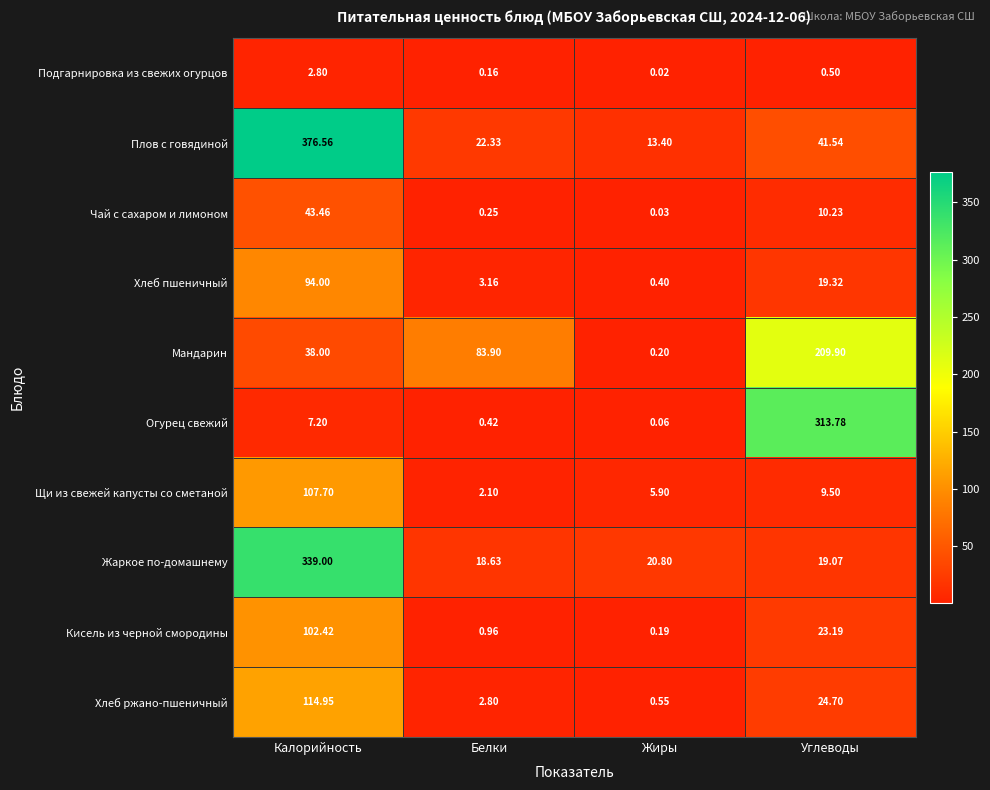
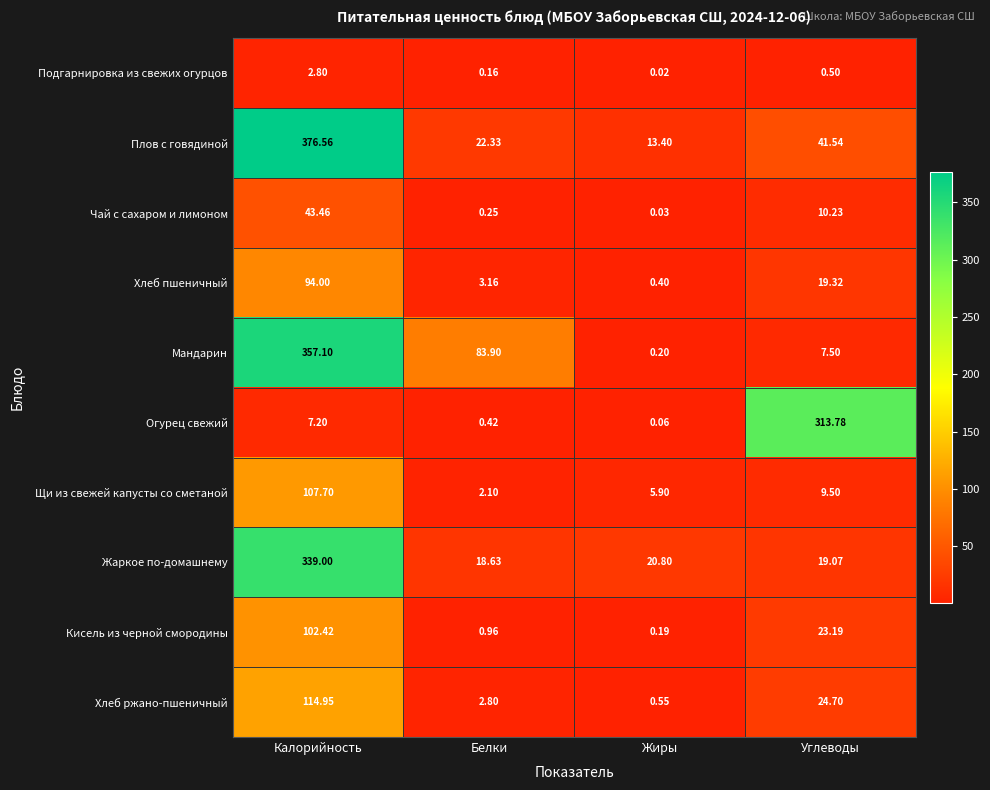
  {
    "Подгарнировка из свежих огурцов": {
      "Калорийность": 2.80,
      "Белки": 0.16,
      "Жиры": 0.02,
      "Углеводы": 0.50
    },
    "Плов с говядиной": {
      "Калорийность": 376.56,
      "Белки": 22.33,
      "Жиры": 13.40,
      "Углеводы": 41.54
    },
    "Чай с сахаром и лимоном": {
      "Калорийность": 43.46,
      "Белки": 0.25,
      "Жиры": 0.03,
      "Углеводы": 10.23
    },
    "Хлеб пшеничный": {
      "Калорийность": 94.00,
      "Белки": 3.16,
      "Жиры": 0.40,
      "Углеводы": 19.32
    },
    "Мандарин": {
-     "Калорийность": 38.00,
+     "Калорийность": 357.10,
      "Белки": 83.90,
      "Жиры": 0.20,
-     "Углеводы": 209.90
+     "Углеводы": 7.50
    },
    "Огурец свежий": {
      "Калорийность": 7.20,
      "Белки": 0.42,
      "Жиры": 0.06,
      "Углеводы": 313.78
    },
    "Щи из свежей капусты со сметаной": {
      "Калорийность": 107.70,
      "Белки": 2.10,
      "Жиры": 5.90,
      "Углеводы": 9.50
    },
    "Жаркое по-домашнему": {
      "Калорийность": 339.00,
      "Белки": 18.63,
      "Жиры": 20.80,
      "Углеводы": 19.07
    },
    "Кисель из черной смородины": {
      "Калорийность": 102.42,
      "Белки": 0.96,
      "Жиры": 0.19,
      "Углеводы": 23.19
    },
    "Хлеб ржано-пшеничный": {
      "Калорийность": 114.95,
      "Белки": 2.80,
      "Жиры": 0.55,
      "Углеводы": 24.70
    }
  }
